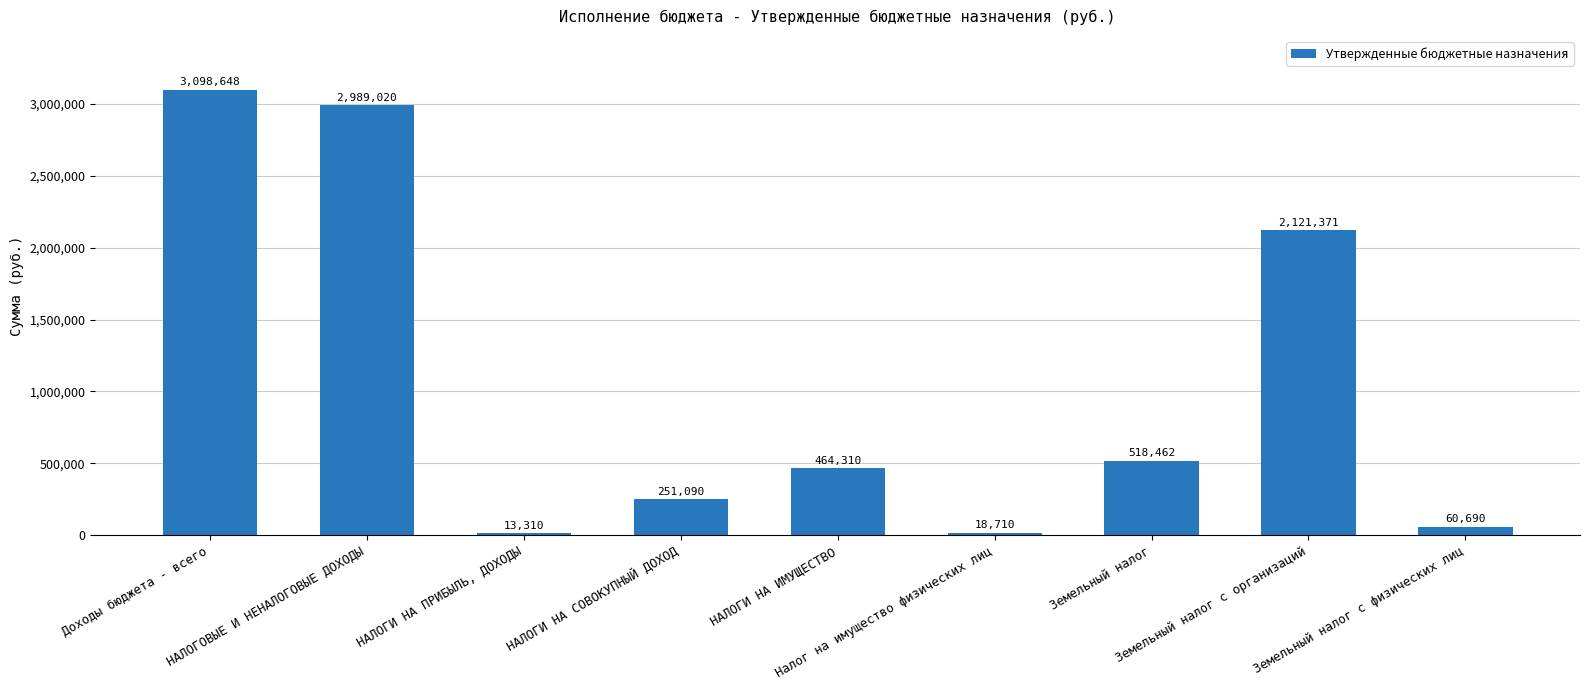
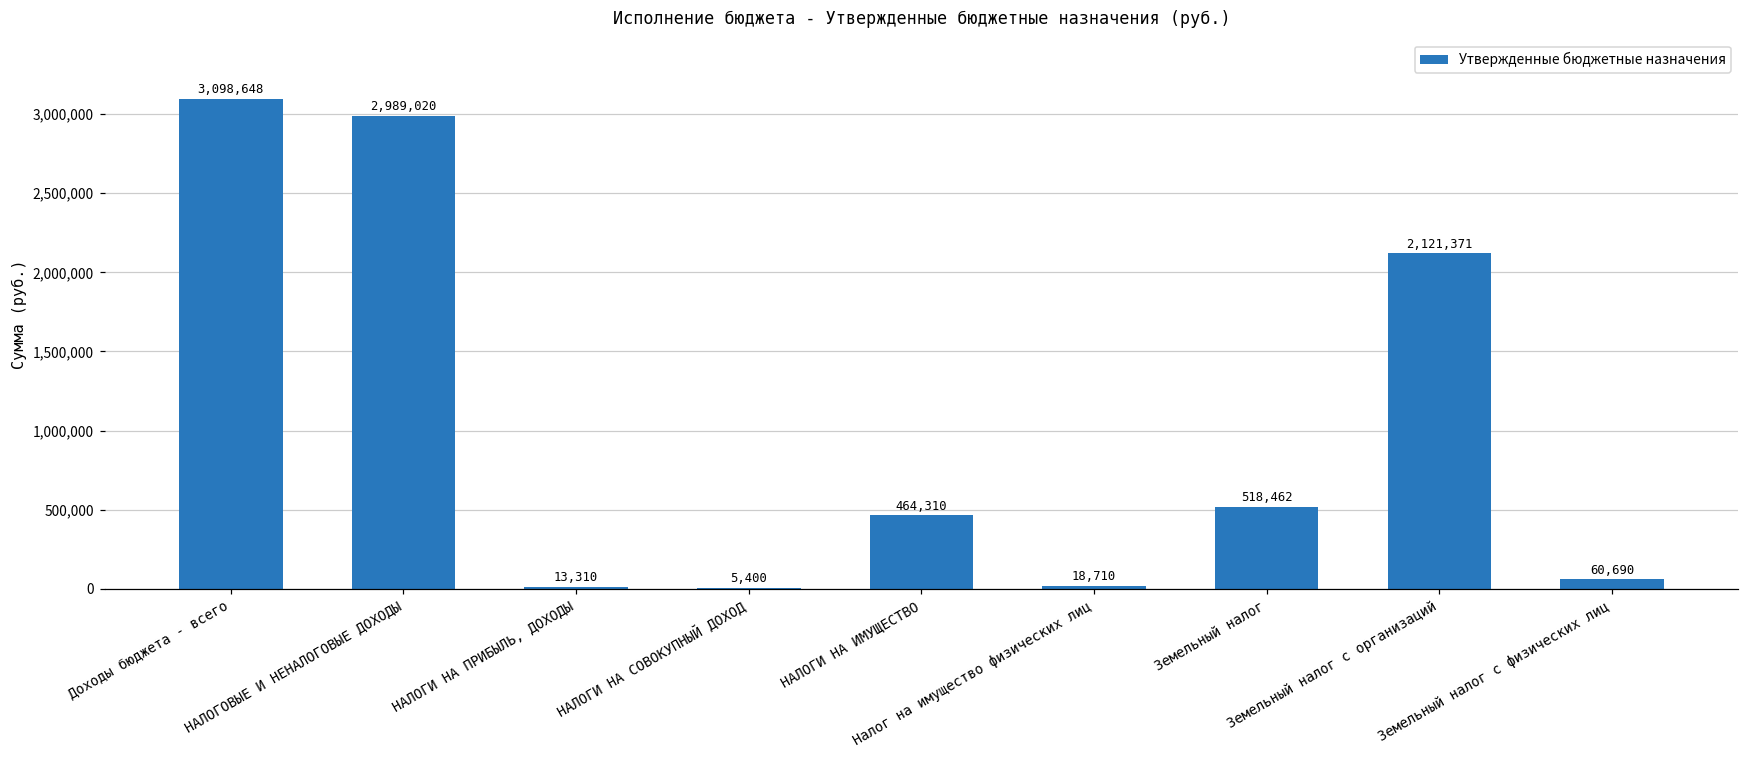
  {
    "Доходы бюджета - всего": "3,098,648",
    "НАЛОГОВЫЕ И НЕНАЛОГОВЫЕ ДОХОДЫ": "2,989,020",
    "НАЛОГИ НА ПРИБЫЛЬ, ДОХОДЫ": "13,310",
-   "НАЛОГИ НА СОВОКУПНЫЙ ДОХОД": "251,090",
+   "НАЛОГИ НА СОВОКУПНЫЙ ДОХОД": "5,400",
    "НАЛОГИ НА ИМУЩЕСТВО": "464,310",
    "Налог на имущество физических лиц": "18,710",
    "Земельный налог": "518,462",
    "Земельный налог с организаций": "2,121,371",
    "Земельный налог с физических лиц": "60,690"
  }
